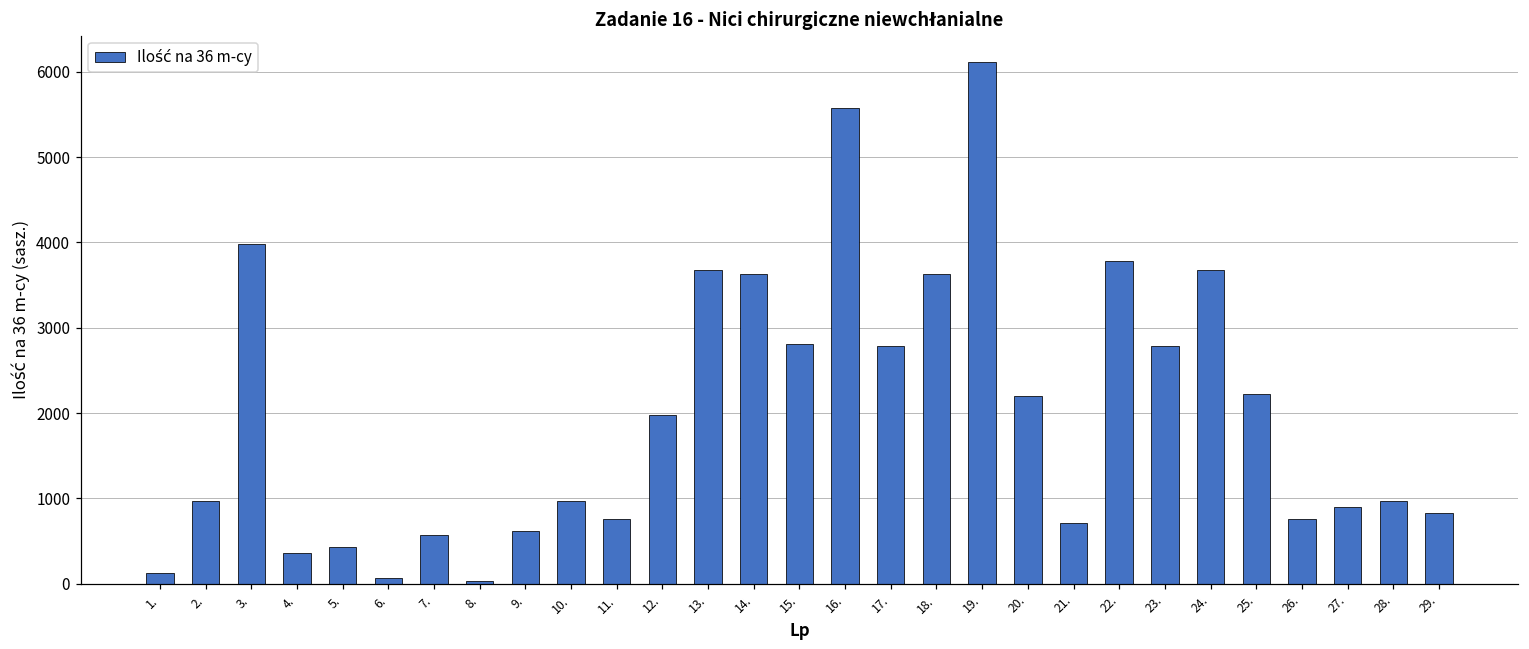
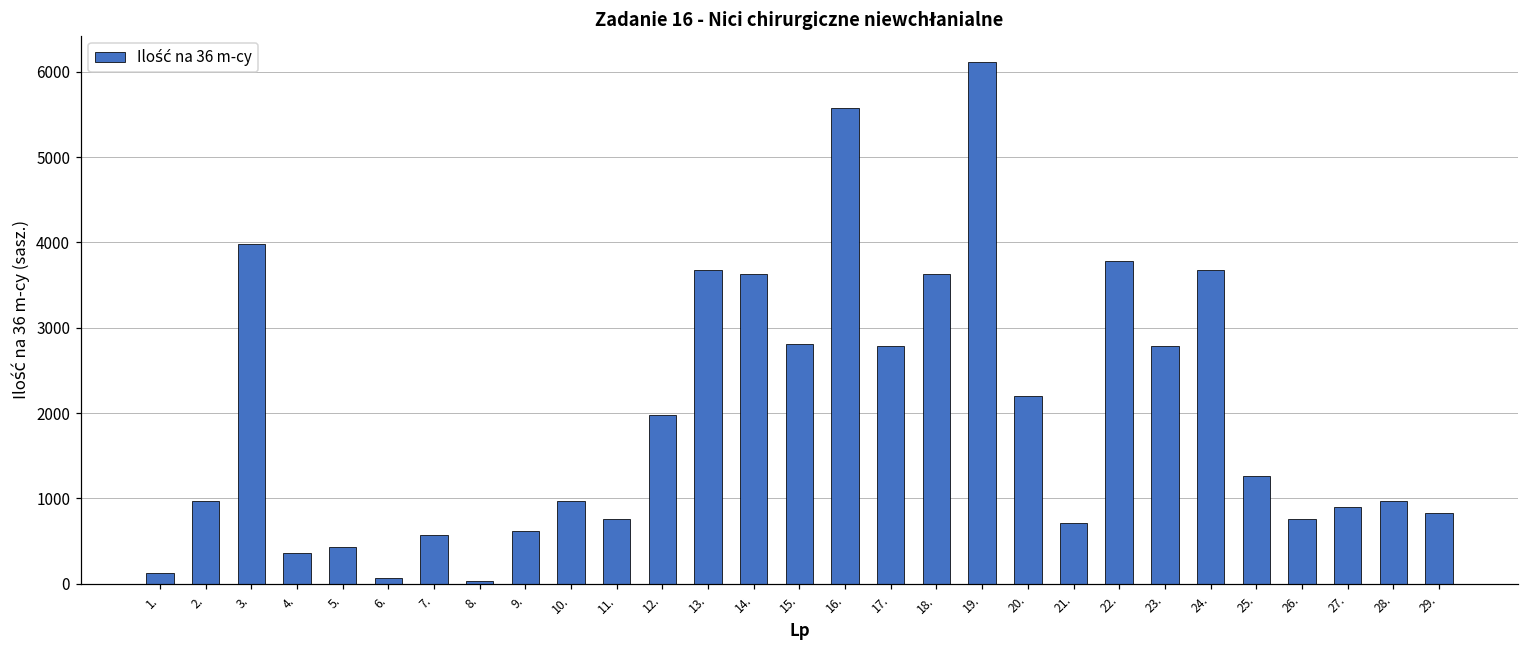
  {
    "1.": 100,
    "2.": 1000,
    "3.": 4000,
    "4.": 400,
    "5.": 400,
    "6.": 100,
    "7.": 600,
    "8.": 0,
    "9.": 600,
    "10.": 1000,
    "11.": 800,
    "12.": 2000,
    "13.": 3700,
    "14.": 3600,
    "15.": 2800,
    "16.": 5600,
    "17.": 2800,
    "18.": 3600,
    "19.": 6100,
    "20.": 2200,
    "21.": 700,
    "22.": 3800,
    "23.": 2800,
    "24.": 3700,
-   "25.": 2200,
+   "25.": 1300,
    "26.": 800,
    "27.": 900,
    "28.": 1000,
    "29.": 800
  }
